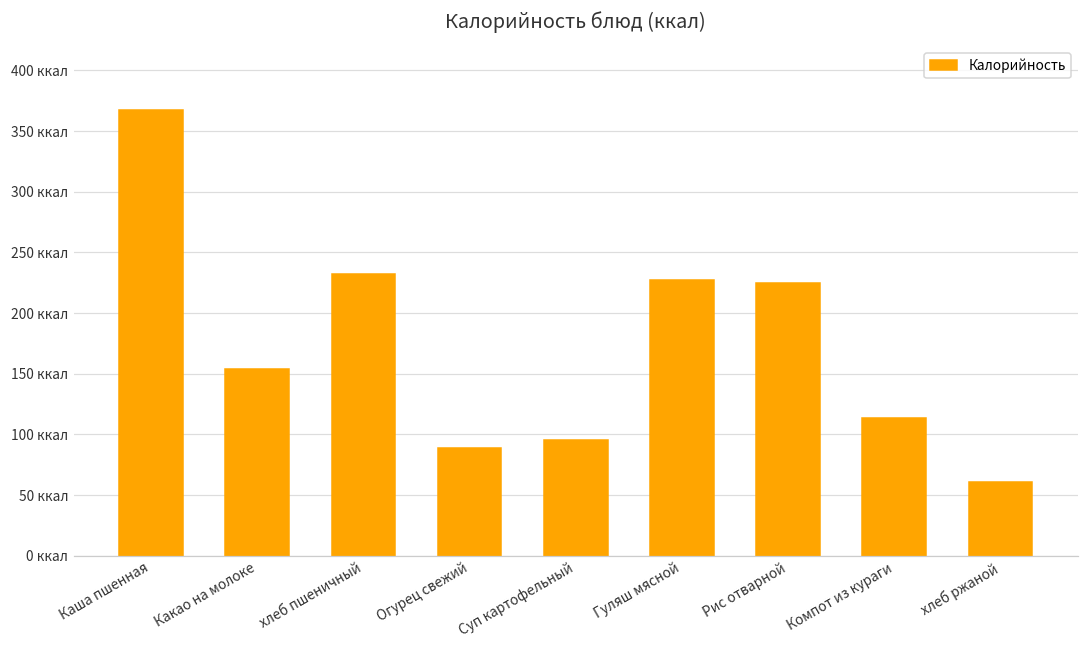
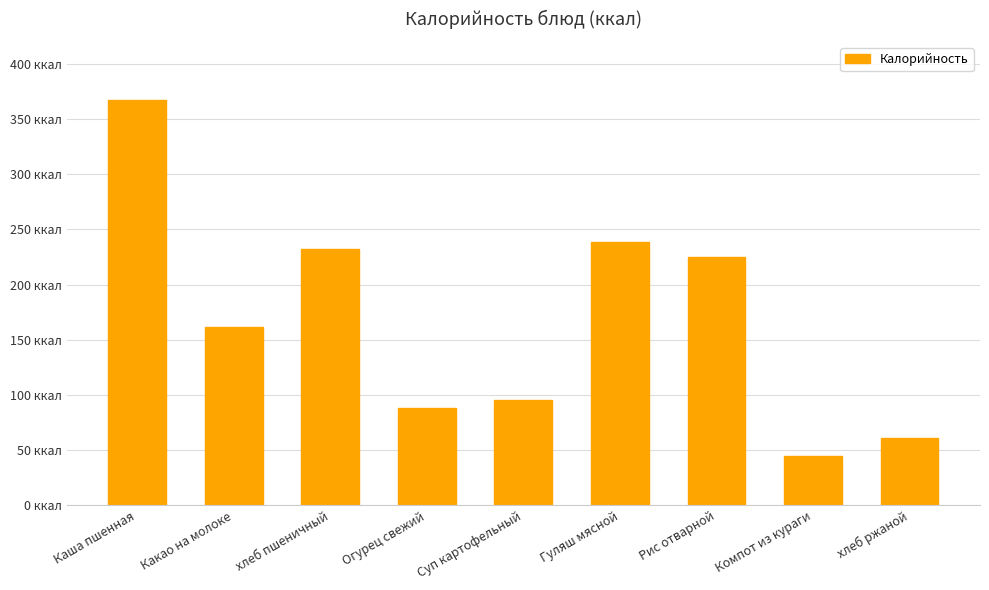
  {
    "Каша пшенная": "367 ккал",
-   "Какао на молоке": "154 ккал",
+   "Какао на молоке": "162 ккал",
    "хлеб пшеничный": "232 ккал",
    "Огурец свежий": "89 ккал",
    "Суп картофельный": "95 ккал",
-   "Гуляш мясной": "227 ккал",
+   "Гуляш мясной": "239 ккал",
    "Рис отварной": "225 ккал",
-   "Компот из кураги": "114 ккал",
+   "Компот из кураги": "45 ккал",
    "хлеб ржаной": "61 ккал"
  }
